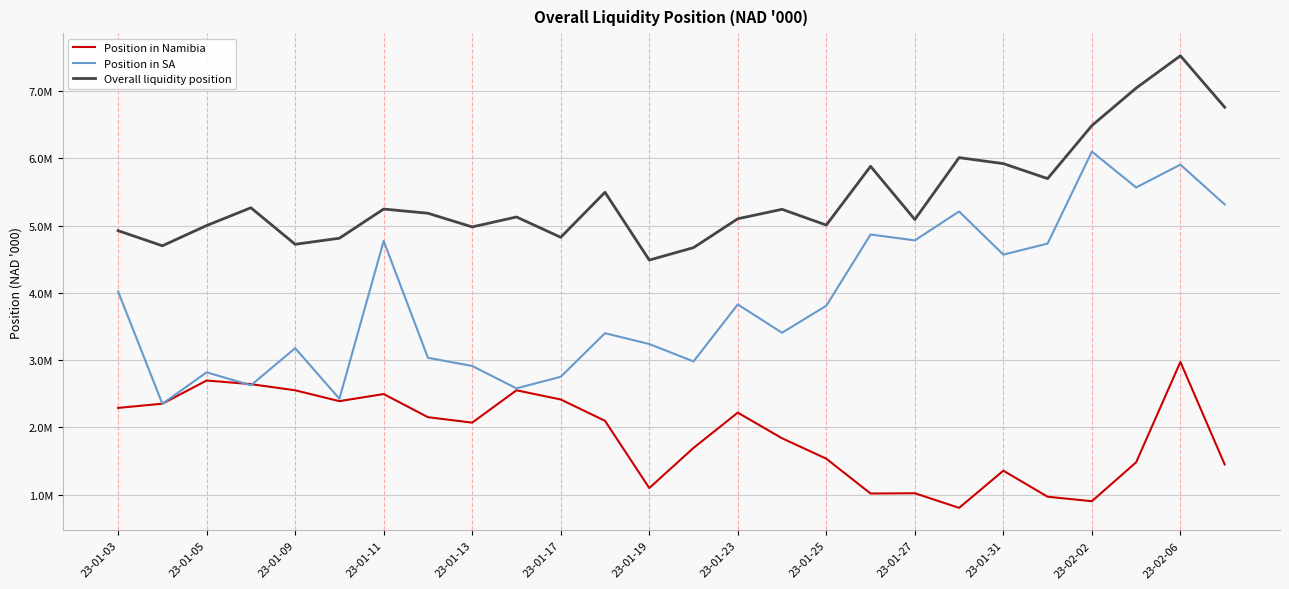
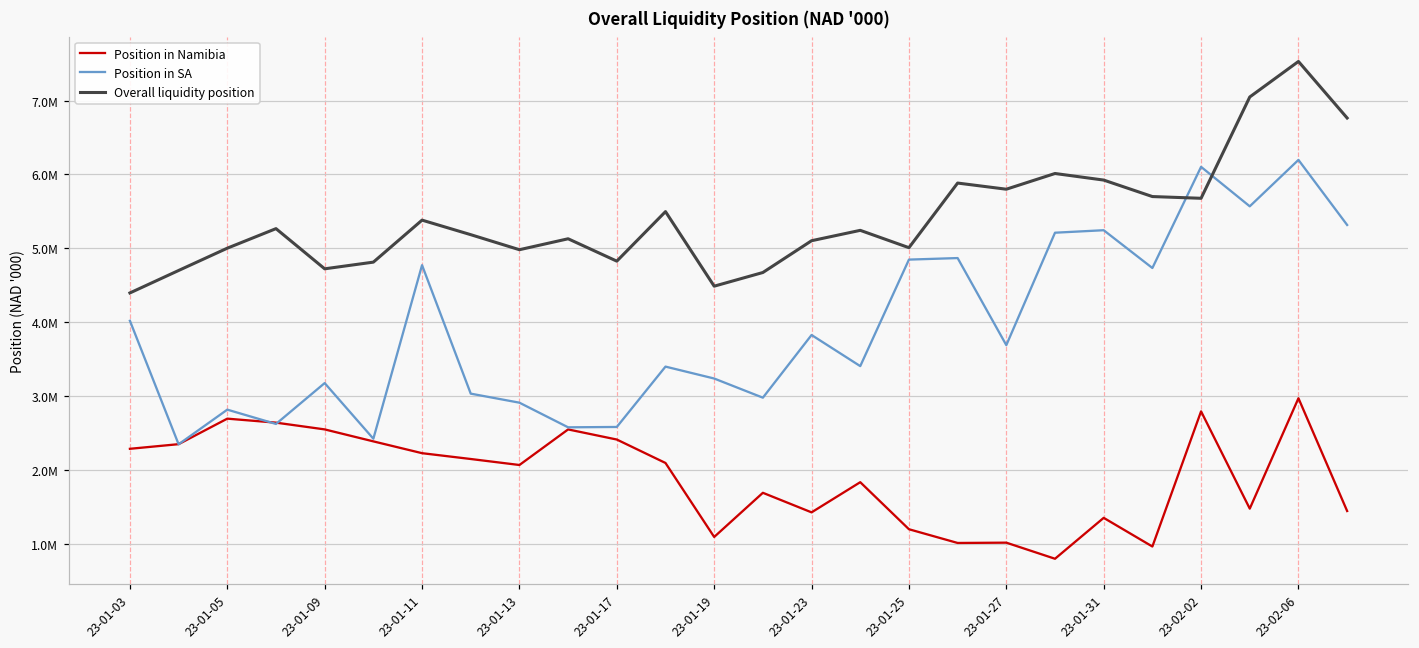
  {
    "Position in Namibia": {
      "23-01-03": 2300000,
      "23-01-05": 2700000,
      "23-01-09": 2600000,
-     "23-01-11": 2500000,
+     "23-01-11": 2200000,
      "23-01-13": 2100000,
      "23-01-17": 2400000,
      "23-01-19": 1100000,
-     "23-01-23": 2200000,
-     "23-01-25": 1500000,
+     "23-01-23": 1400000,
+     "23-01-25": 1200000,
      "23-01-27": 1000000,
      "23-01-31": 1400000,
-     "23-02-02": 900000,
+     "23-02-02": 2800000,
      "23-02-06": 3000000
    },
    "Position in SA": {
      "23-01-03": 4000000,
      "23-01-05": 2800000,
      "23-01-09": 3200000,
      "23-01-11": 4800000,
      "23-01-13": 2900000,
-     "23-01-17": 2800000,
+     "23-01-17": 2600000,
      "23-01-19": 3200000,
      "23-01-23": 3800000,
-     "23-01-25": 3800000,
-     "23-01-27": 4800000,
-     "23-01-31": 4600000,
+     "23-01-25": 4800000,
+     "23-01-27": 3700000,
+     "23-01-31": 5200000,
      "23-02-02": 6100000,
-     "23-02-06": 5900000
+     "23-02-06": 6200000
    },
    "Overall liquidity position": {
-     "23-01-03": 4900000,
+     "23-01-03": 4400000,
      "23-01-05": 5000000,
      "23-01-09": 4700000,
-     "23-01-11": 5200000,
+     "23-01-11": 5400000,
      "23-01-13": 5000000,
      "23-01-17": 4800000,
      "23-01-19": 4500000,
      "23-01-23": 5100000,
      "23-01-25": 5000000,
-     "23-01-27": 5100000,
+     "23-01-27": 5800000,
      "23-01-31": 5900000,
-     "23-02-02": 6500000,
+     "23-02-02": 5700000,
      "23-02-06": 7500000
    }
  }
